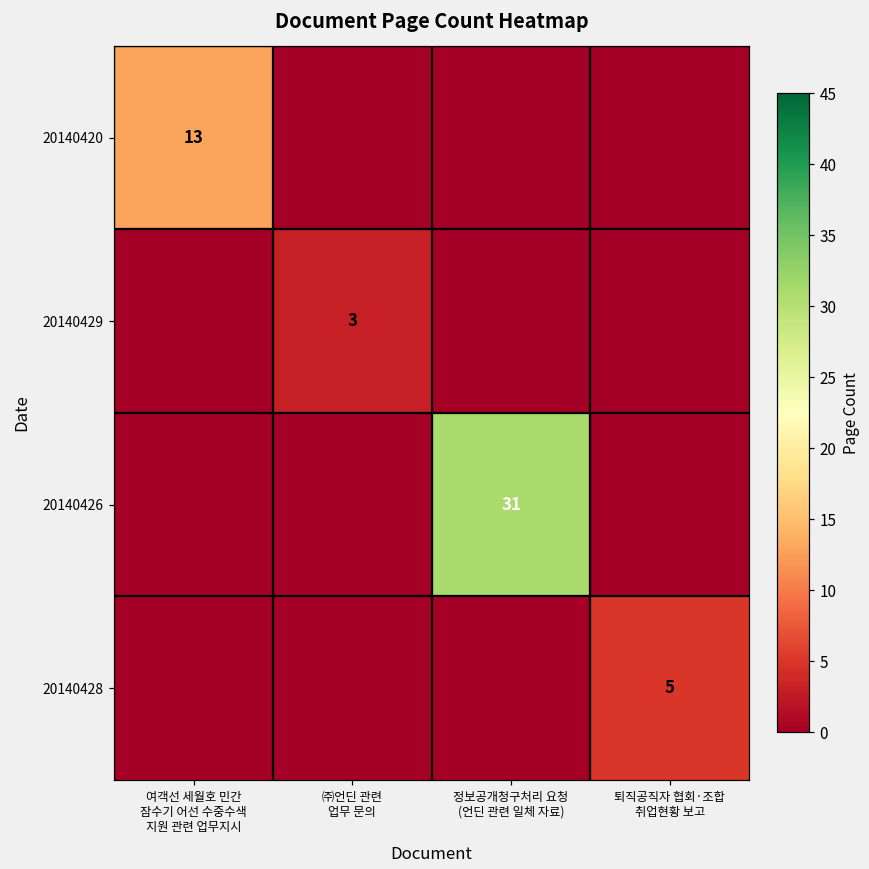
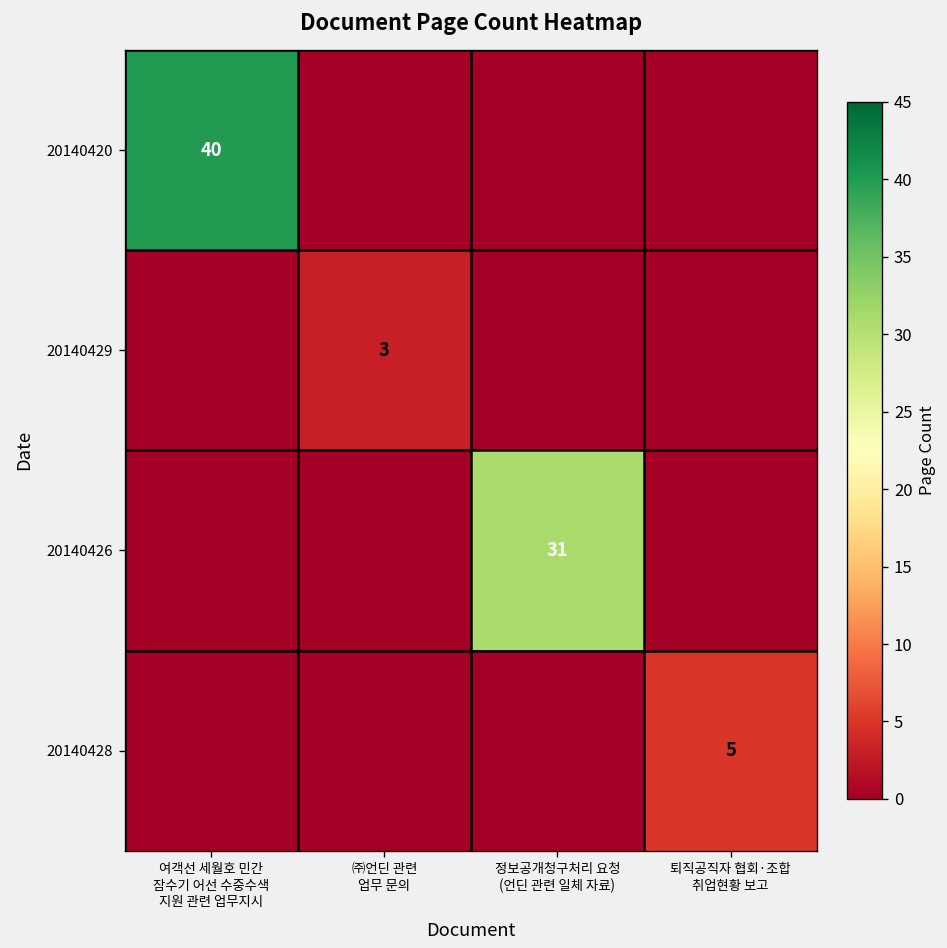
  {
    "20140420": {
-     "여객선 세월호 민간 잠수기 어선 수중수색 지원 관련 업무지시": 13
+     "여객선 세월호 민간 잠수기 어선 수중수색 지원 관련 업무지시": 40
    },
    "20140429": {
      "㈜언딘 관련 업무 문의": 3
    },
    "20140426": {
      "정보공개청구처리 요청 (언딘 관련 일체 자료)": 31
    },
    "20140428": {
      "퇴직공직자 협회·조합 취업현황 보고": 5
    }
  }
